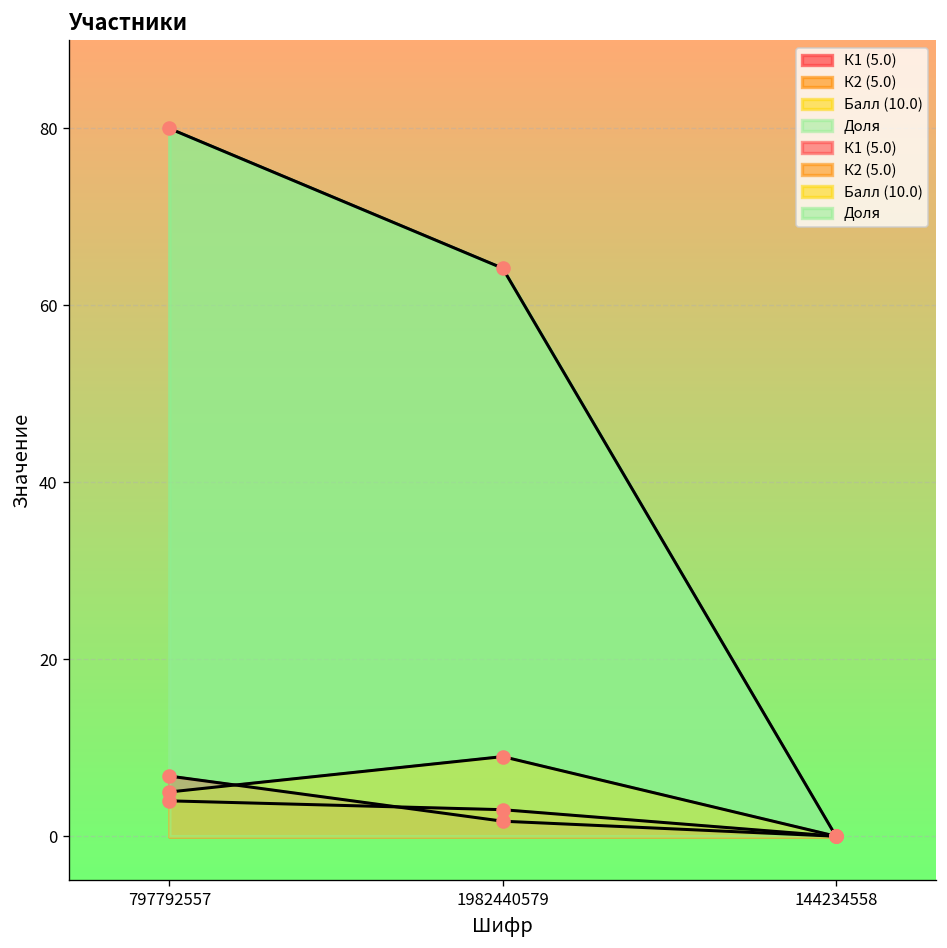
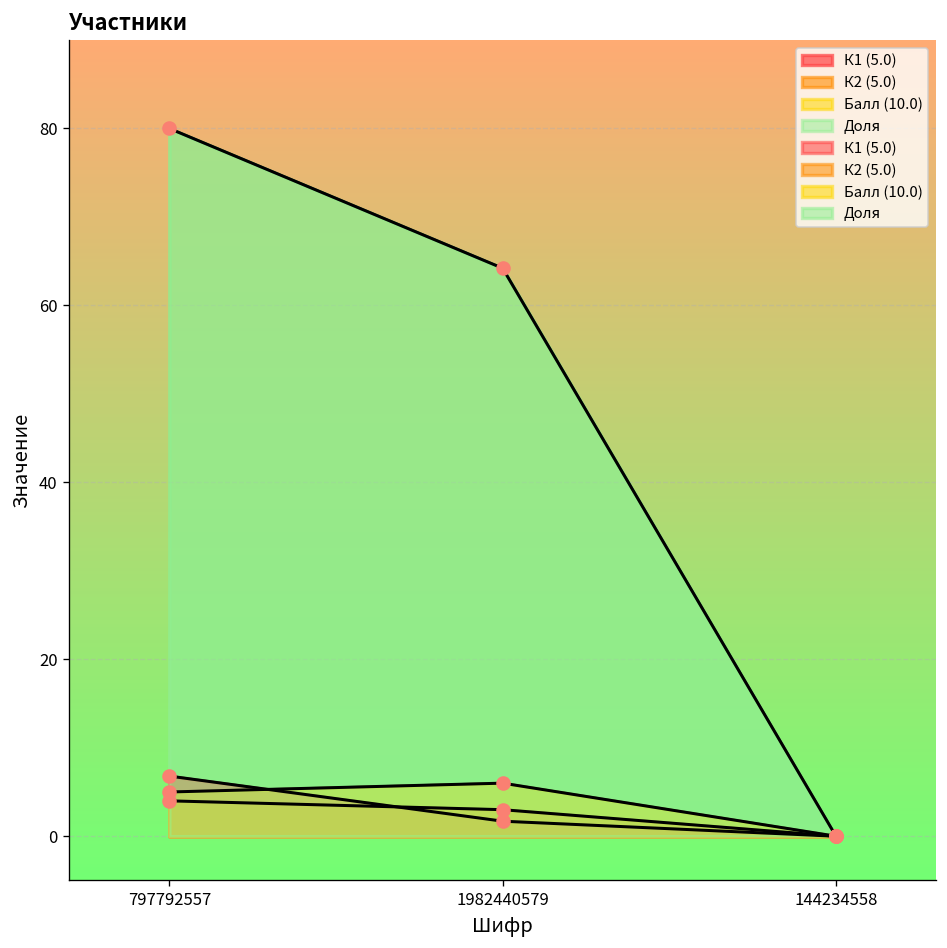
  {
    "К1 (5.0)": {
      "797792557": 7,
      "1982440579": 2
    },
    "К2 (5.0)": {
      "797792557": 4,
      "1982440579": 3
    },
    "Балл (10.0)": {
      "797792557": 5,
-     "1982440579": 9
+     "1982440579": 6
    },
    "Доля": {
      "797792557": 80,
      "1982440579": 64
    }
  }
